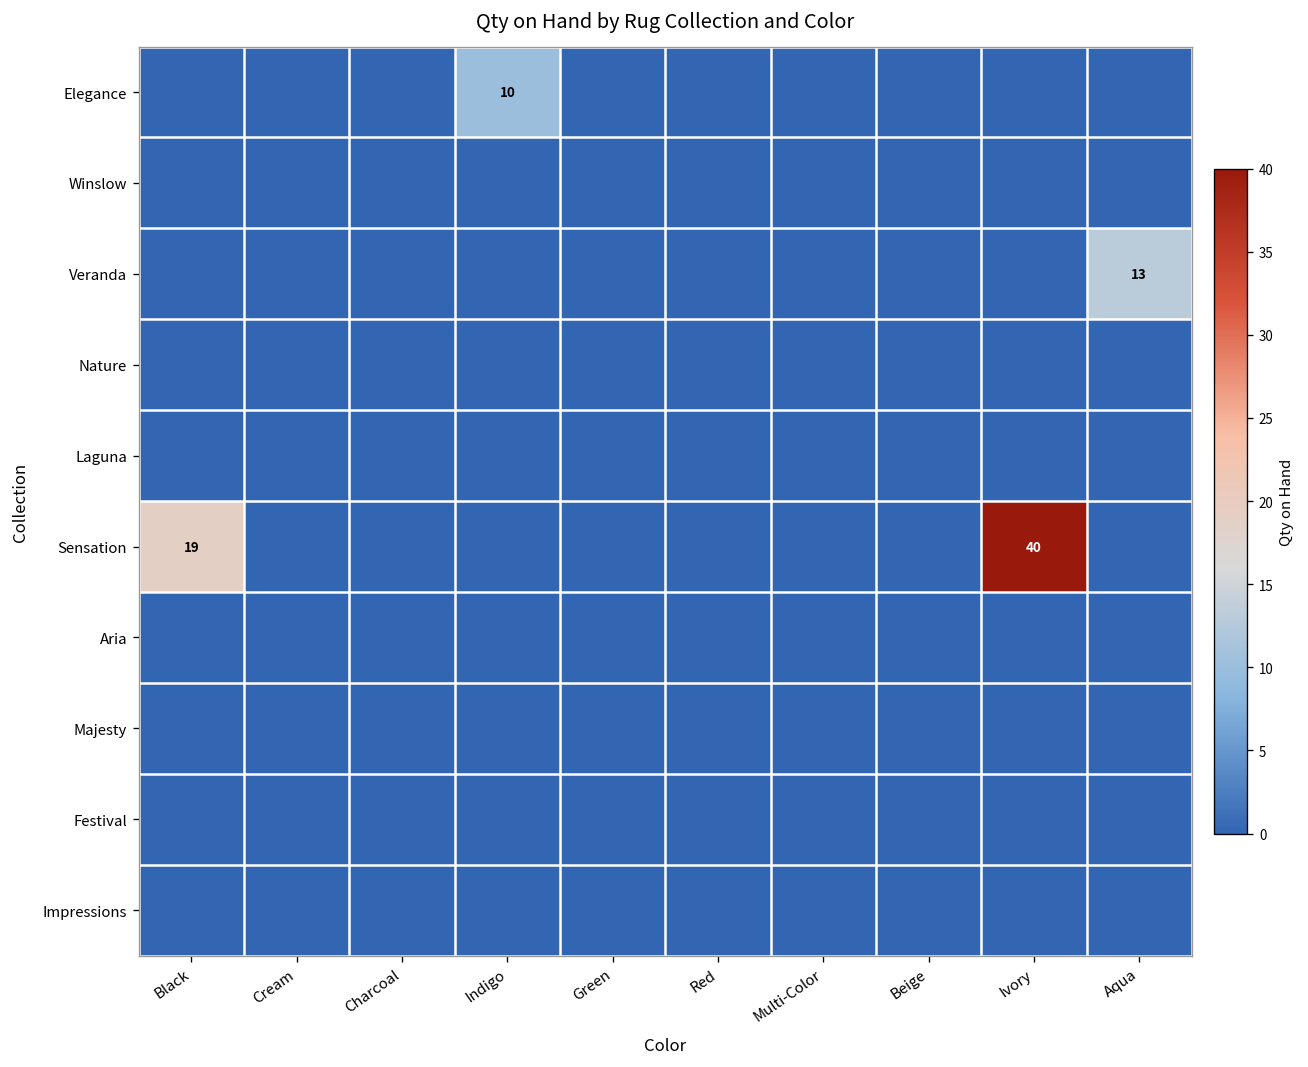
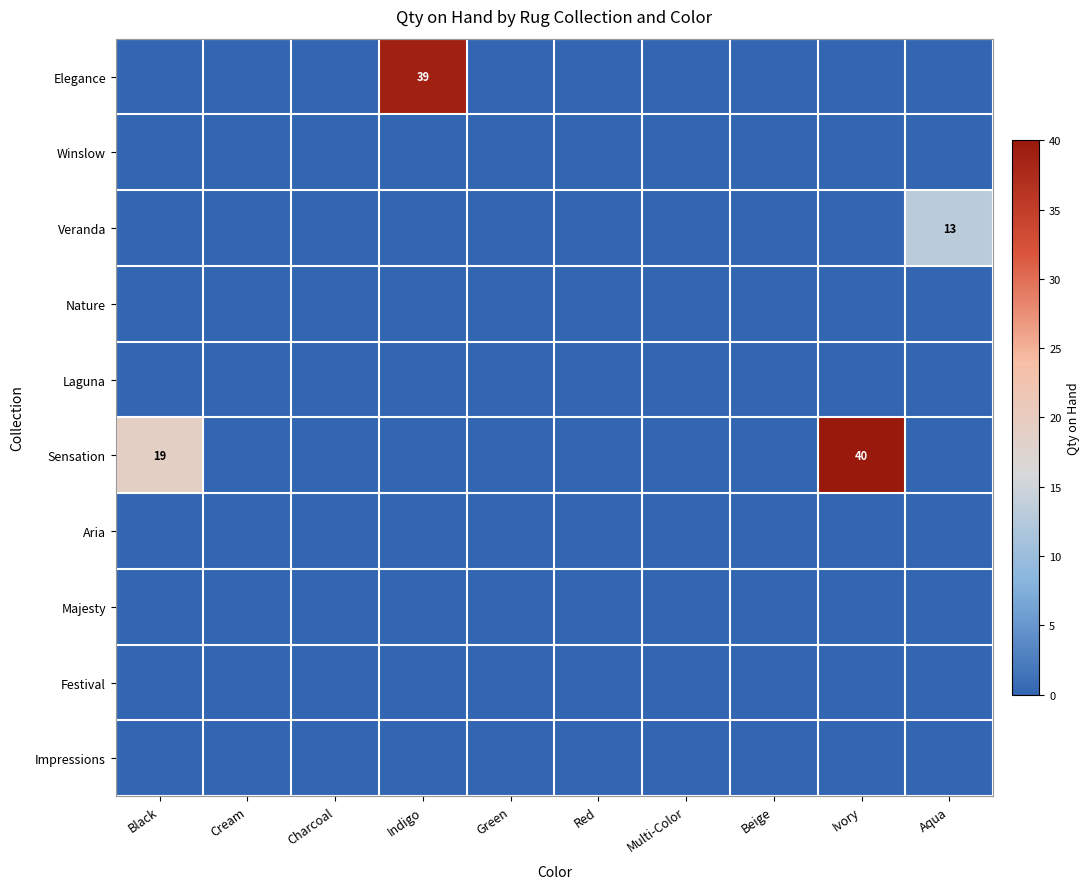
  {
    "Elegance": {
-     "Indigo": 10
+     "Indigo": 39
    },
    "Veranda": {
      "Aqua": 13
    },
    "Sensation": {
      "Black": 19,
      "Ivory": 40
    }
  }
